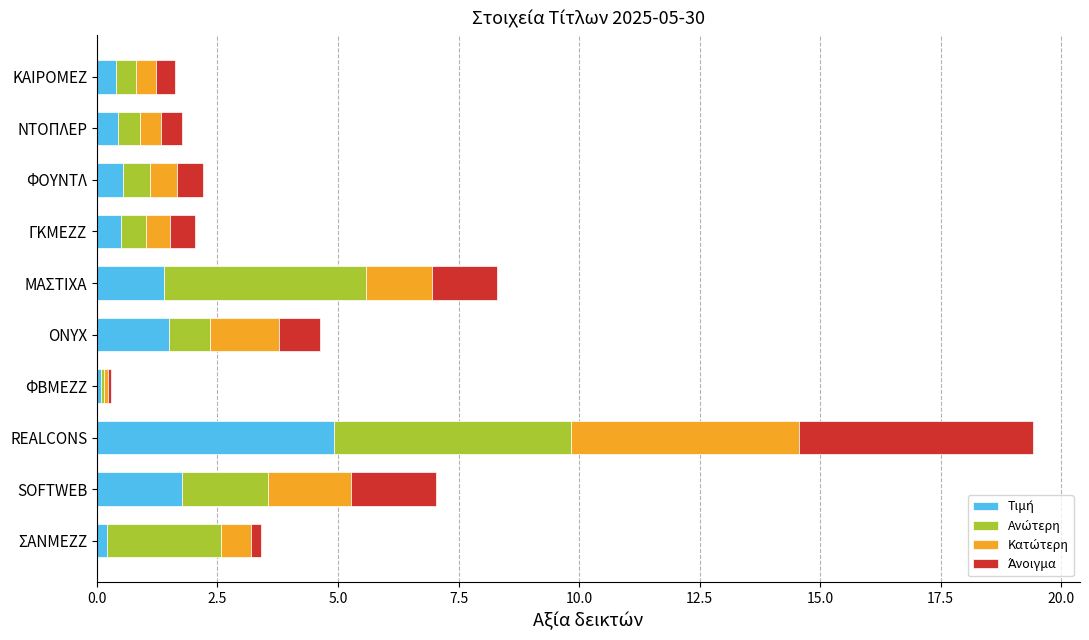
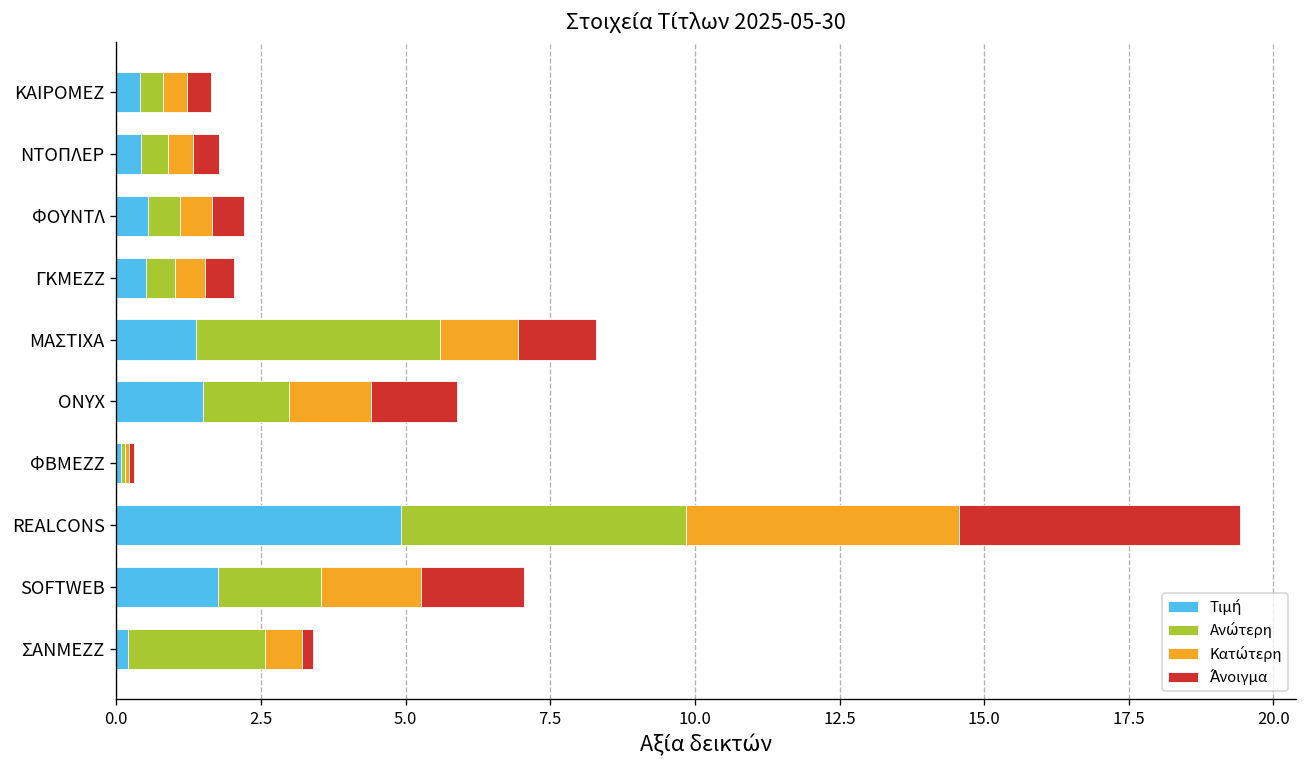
  {
    "Τιμή": {
      "ΚΑΙΡΟΜΕΖ": 0.4,
      "ΝΤΟΠΛΕΡ": 0.4,
      "ΦΟΥΝΤΛ": 0.6,
      "ΓΚΜΕΖΖ": 0.5,
      "ΜΑΣΤΙΧΑ": 1.4,
      "ONYX": 1.5,
      "ΦΒΜΕΖΖ": 0.1,
      "REALCONS": 4.9,
      "SOFTWEB": 1.8,
      "ΣΑΝΜΕΖΖ": 0.2
    },
    "Ανώτερη": {
      "ΚΑΙΡΟΜΕΖ": 0.4,
      "ΝΤΟΠΛΕΡ": 0.5,
      "ΦΟΥΝΤΛ": 0.6,
      "ΓΚΜΕΖΖ": 0.5,
      "ΜΑΣΤΙΧΑ": 4.2,
-     "ONYX": 0.9,
+     "ONYX": 1.5,
      "ΦΒΜΕΖΖ": 0.1,
      "REALCONS": 4.9,
      "SOFTWEB": 1.8,
      "ΣΑΝΜΕΖΖ": 2.4
    },
    "Κατώτερη": {
      "ΚΑΙΡΟΜΕΖ": 0.4,
      "ΝΤΟΠΛΕΡ": 0.4,
      "ΦΟΥΝΤΛ": 0.5,
      "ΓΚΜΕΖΖ": 0.5,
      "ΜΑΣΤΙΧΑ": 1.4,
      "ONYX": 1.4,
      "ΦΒΜΕΖΖ": 0.1,
      "REALCONS": 4.7,
      "SOFTWEB": 1.7,
      "ΣΑΝΜΕΖΖ": 0.6
    },
    "Άνοιγμα": {
      "ΚΑΙΡΟΜΕΖ": 0.4,
      "ΝΤΟΠΛΕΡ": 0.4,
      "ΦΟΥΝΤΛ": 0.5,
      "ΓΚΜΕΖΖ": 0.5,
      "ΜΑΣΤΙΧΑ": 1.4,
-     "ONYX": 0.9,
+     "ONYX": 1.5,
      "ΦΒΜΕΖΖ": 0.1,
      "REALCONS": 4.9,
      "SOFTWEB": 1.8,
      "ΣΑΝΜΕΖΖ": 0.2
    }
  }
